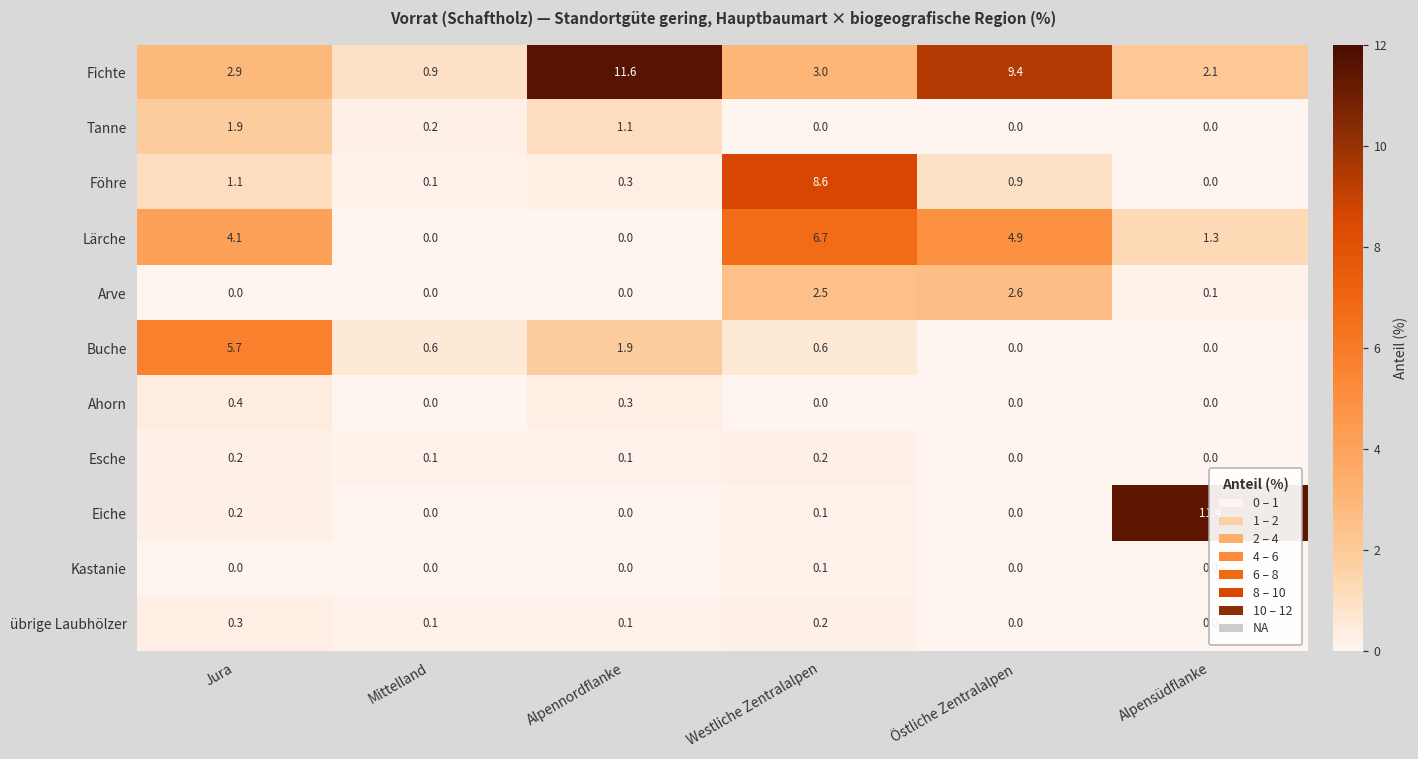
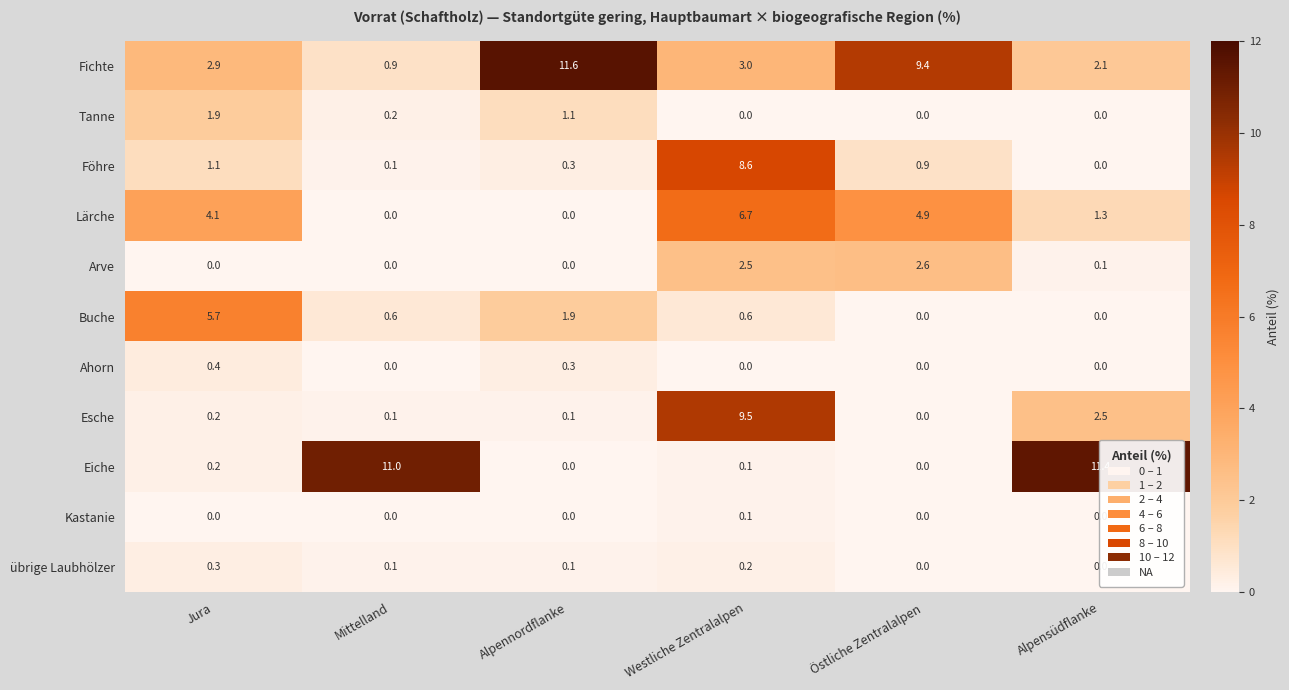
  {
    "Fichte": {
      "Jura": 2.9,
      "Mittelland": 0.9,
      "Alpennordflanke": 11.6,
      "Westliche Zentralalpen": 3.0,
      "Östliche Zentralalpen": 9.4,
      "Alpensüdflanke": 2.1
    },
    "Tanne": {
      "Jura": 1.9,
      "Mittelland": 0.2,
      "Alpennordflanke": 1.1,
      "Westliche Zentralalpen": 0.0,
      "Östliche Zentralalpen": 0.0,
      "Alpensüdflanke": 0.0
    },
    "Föhre": {
      "Jura": 1.1,
      "Mittelland": 0.1,
      "Alpennordflanke": 0.3,
      "Westliche Zentralalpen": 8.6,
      "Östliche Zentralalpen": 0.9,
      "Alpensüdflanke": 0.0
    },
    "Lärche": {
      "Jura": 4.1,
      "Mittelland": 0.0,
      "Alpennordflanke": 0.0,
      "Westliche Zentralalpen": 6.7,
      "Östliche Zentralalpen": 4.9,
      "Alpensüdflanke": 1.3
    },
    "Arve": {
      "Jura": 0.0,
      "Mittelland": 0.0,
      "Alpennordflanke": 0.0,
      "Westliche Zentralalpen": 2.5,
      "Östliche Zentralalpen": 2.6,
      "Alpensüdflanke": 0.1
    },
    "Buche": {
      "Jura": 5.7,
      "Mittelland": 0.6,
      "Alpennordflanke": 1.9,
      "Westliche Zentralalpen": 0.6,
      "Östliche Zentralalpen": 0.0,
      "Alpensüdflanke": 0.0
    },
    "Ahorn": {
      "Jura": 0.4,
      "Mittelland": 0.0,
      "Alpennordflanke": 0.3,
      "Westliche Zentralalpen": 0.0,
      "Östliche Zentralalpen": 0.0,
      "Alpensüdflanke": 0.0
    },
    "Esche": {
      "Jura": 0.2,
      "Mittelland": 0.1,
      "Alpennordflanke": 0.1,
-     "Westliche Zentralalpen": 0.2,
+     "Westliche Zentralalpen": 9.5,
      "Östliche Zentralalpen": 0.0,
-     "Alpensüdflanke": 0.0
+     "Alpensüdflanke": 2.5
    },
    "Eiche": {
      "Jura": 0.2,
-     "Mittelland": 0.0,
+     "Mittelland": 11.0,
      "Alpennordflanke": 0.0,
      "Westliche Zentralalpen": 0.1,
      "Östliche Zentralalpen": 0.0
    },
    "Kastanie": {
      "Jura": 0.0,
      "Mittelland": 0.0,
      "Alpennordflanke": 0.0,
      "Westliche Zentralalpen": 0.1,
      "Östliche Zentralalpen": 0.0
    },
    "übrige Laubhölzer": {
      "Jura": 0.3,
      "Mittelland": 0.1,
      "Alpennordflanke": 0.1,
      "Westliche Zentralalpen": 0.2,
      "Östliche Zentralalpen": 0.0
    }
  }
